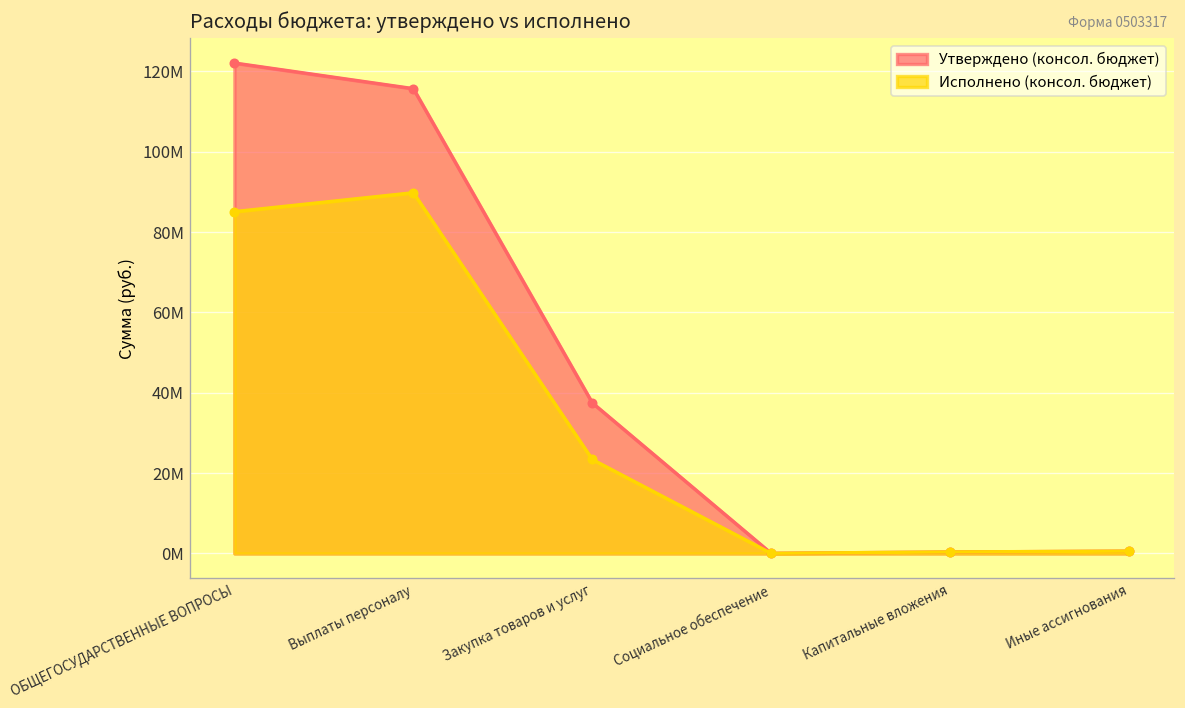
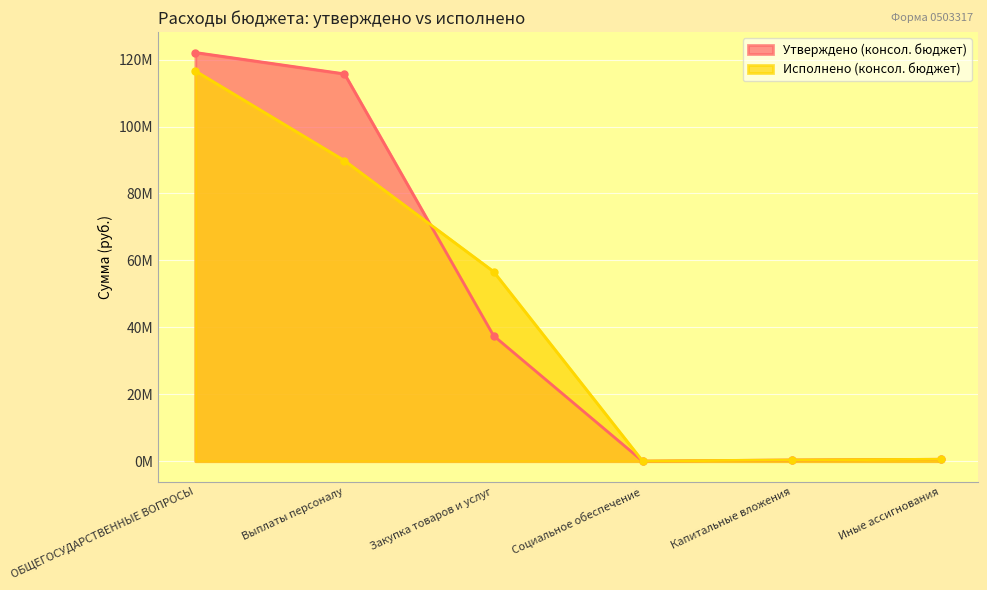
  {
    "Утверждено (консол. бюджет)": {
      "ОБЩЕГОСУДАРСТВЕННЫЕ ВОПРОСЫ": 122000000,
      "Выплаты персоналу": 116000000,
      "Закупка товаров и услуг": 38000000
    },
    "Исполнено (консол. бюджет)": {
-     "ОБЩЕГОСУДАРСТВЕННЫЕ ВОПРОСЫ": 85000000,
+     "ОБЩЕГОСУДАРСТВЕННЫЕ ВОПРОСЫ": 117000000,
      "Выплаты персоналу": 90000000,
-     "Закупка товаров и услуг": 23000000
+     "Закупка товаров и услуг": 57000000
    }
  }
